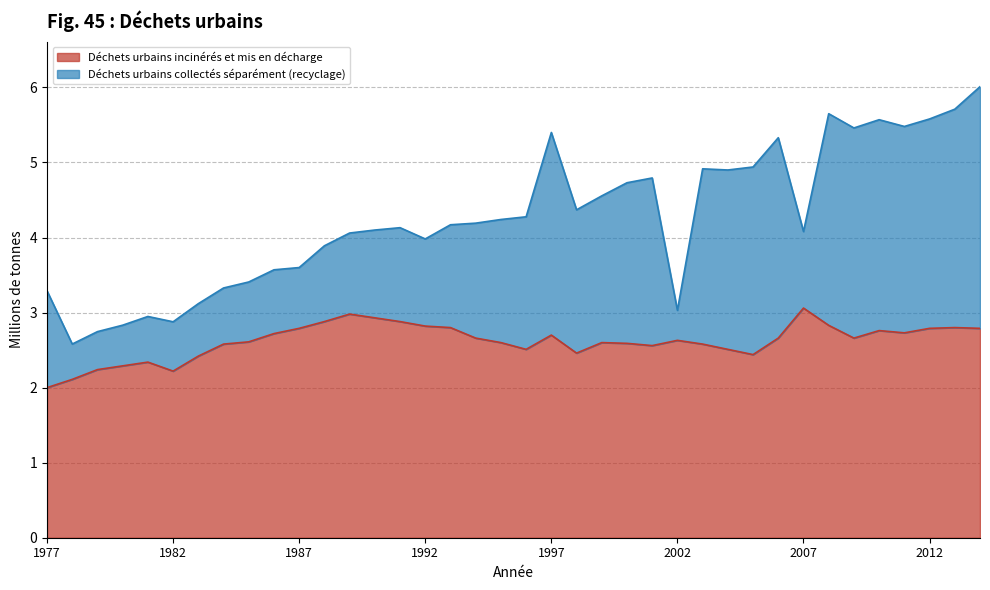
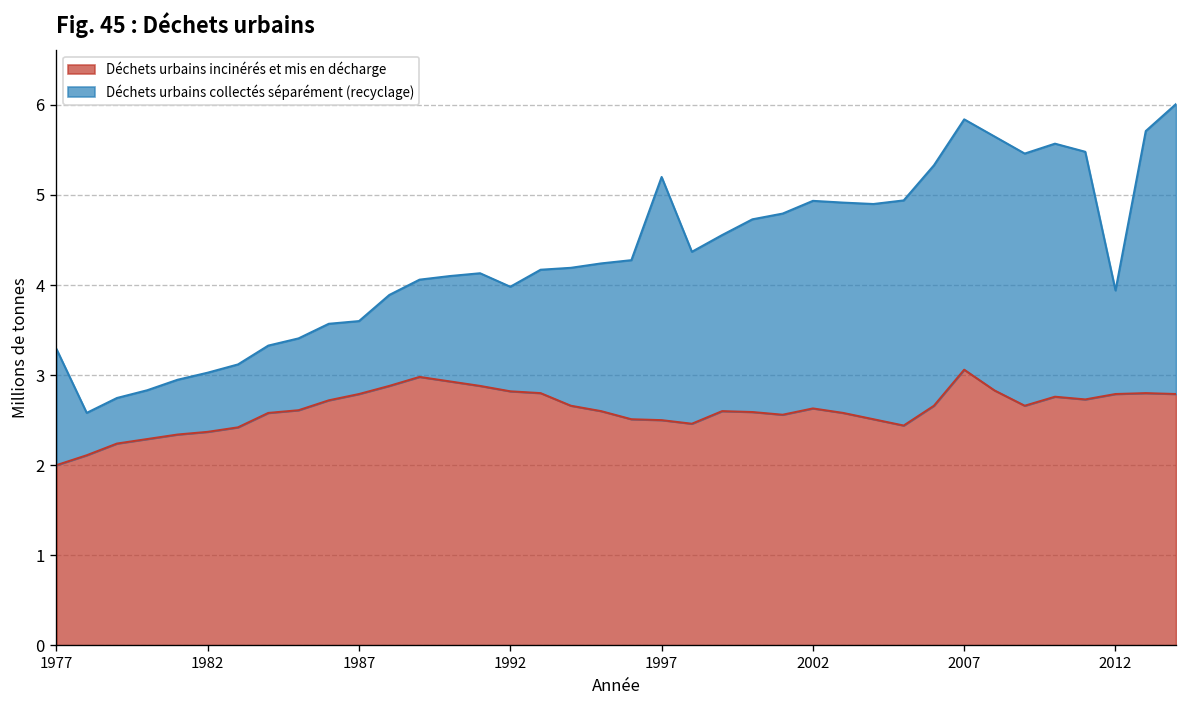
  {
    "Déchets urbains incinérés et mis en décharge": {
      "1977": 2.0,
-     "1982": 2.2,
+     "1982": 2.4,
      "1987": 2.8,
      "1992": 2.8,
-     "1997": 2.7,
+     "1997": 2.5,
      "2002": 2.6,
      "2007": 3.1,
      "2012": 2.8
    },
    "Déchets urbains collectés séparément (recyclage)": {
      "1977": 1.3,
      "1982": 0.7,
      "1987": 0.8,
      "1992": 1.2,
      "1997": 2.7,
-     "2002": 0.4,
-     "2007": 1.0,
-     "2012": 2.8
+     "2002": 2.3,
+     "2007": 2.8,
+     "2012": 1.2
    }
  }
